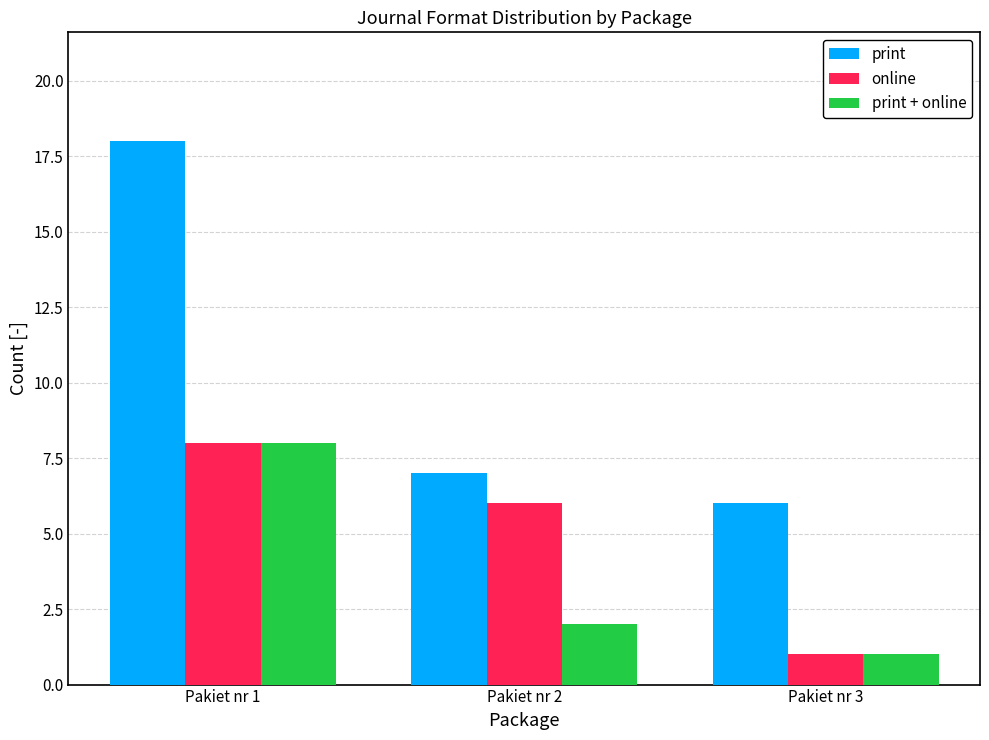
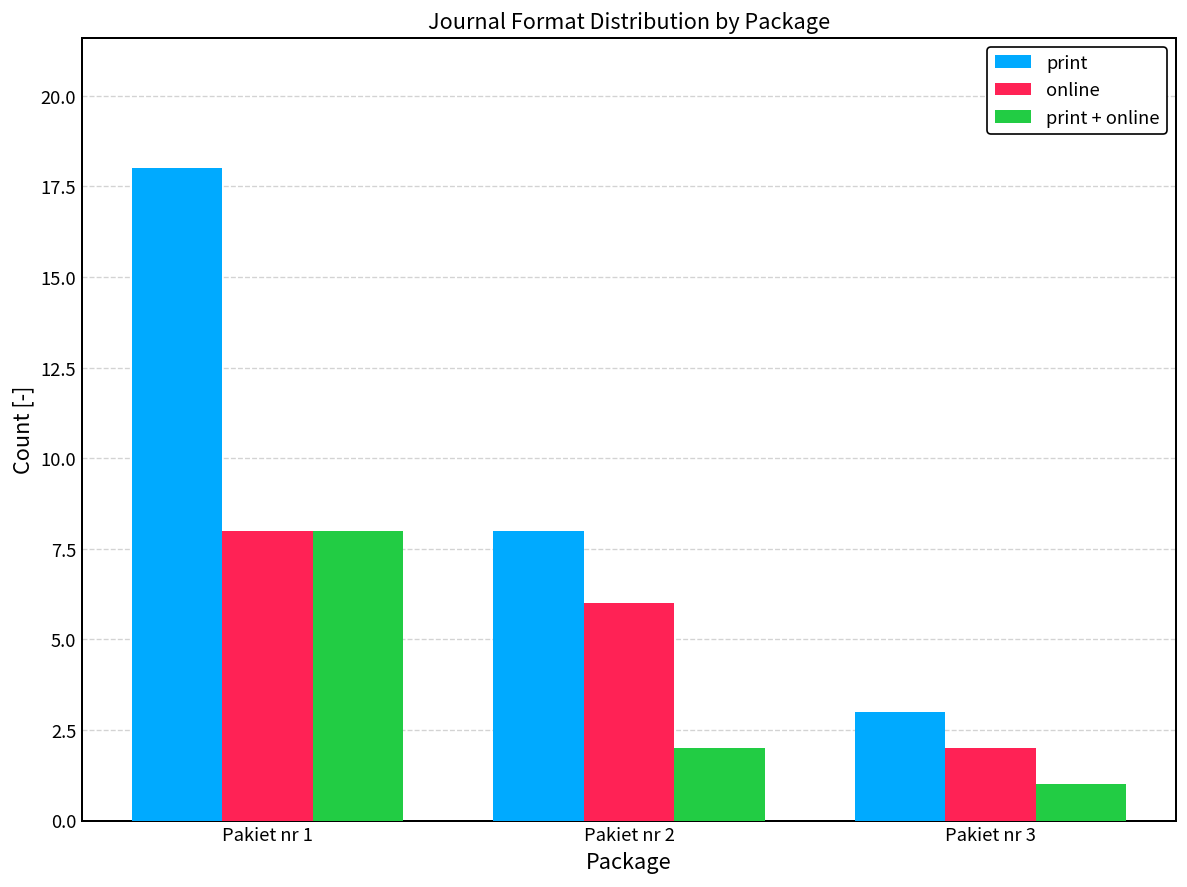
  {
    "print": {
      "Pakiet nr 1": 18,
-     "Pakiet nr 2": 7,
-     "Pakiet nr 3": 6
+     "Pakiet nr 2": 8,
+     "Pakiet nr 3": 3
    },
    "online": {
      "Pakiet nr 1": 8,
      "Pakiet nr 2": 6,
-     "Pakiet nr 3": 1
+     "Pakiet nr 3": 2
    },
    "print + online": {
      "Pakiet nr 1": 8,
      "Pakiet nr 2": 2,
      "Pakiet nr 3": 1
    }
  }
